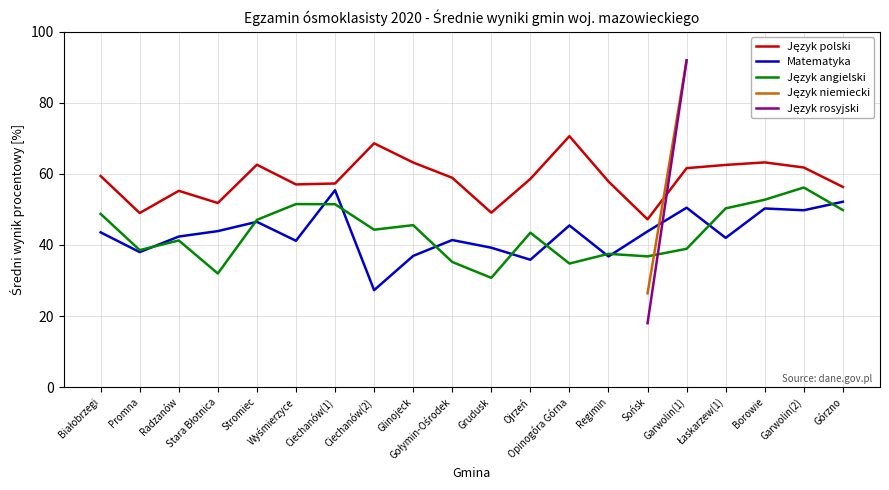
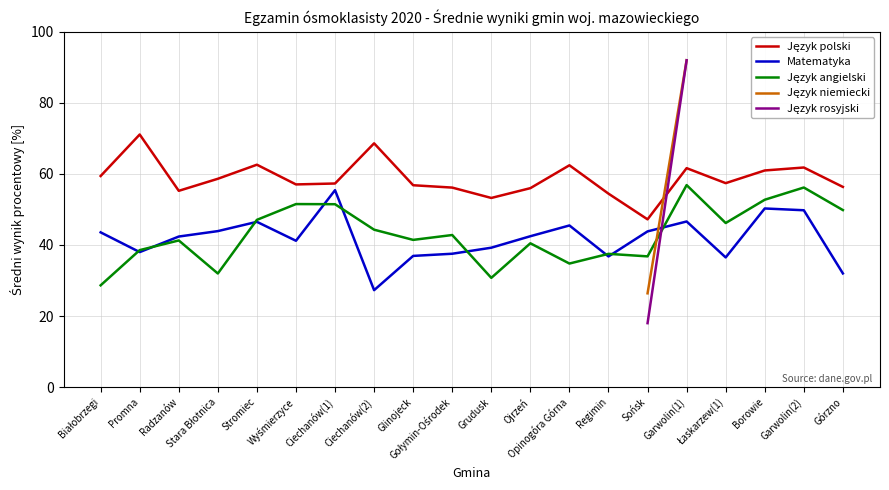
  {
    "Język polski": {
      "Białobrzegi": 59,
-     "Promna": 49,
+     "Promna": 71,
      "Radzanów": 55,
-     "Stara Błotnica": 52,
+     "Stara Błotnica": 59,
      "Stromiec": 63,
      "Wyśmierzyce": 57,
      "Ciechanów(1)": 57,
      "Ciechanów(2)": 69,
-     "Glinojeck": 63,
-     "Gołymin-Ośrodek": 59,
-     "Grudusk": 49,
-     "Ojrzeń": 59,
-     "Opinogóra Górna": 71,
-     "Regimin": 58,
+     "Glinojeck": 57,
+     "Gołymin-Ośrodek": 56,
+     "Grudusk": 53,
+     "Ojrzeń": 56,
+     "Opinogóra Górna": 62,
+     "Regimin": 54,
      "Sońsk": 47,
      "Garwolin(1)": 62,
-     "Łaskarzew(1)": 63,
-     "Borowie": 63,
+     "Łaskarzew(1)": 57,
+     "Borowie": 61,
      "Garwolin(2)": 62,
      "Górzno": 56
    },
    "Matematyka": {
      "Białobrzegi": 44,
      "Radzanów": 42,
      "Stara Błotnica": 44,
      "Wyśmierzyce": 41,
      "Ciechanów(1)": 55,
      "Ciechanów(2)": 27,
      "Glinojeck": 37,
-     "Gołymin-Ośrodek": 41,
+     "Gołymin-Ośrodek": 38,
      "Grudusk": 39,
-     "Ojrzeń": 36,
+     "Ojrzeń": 42,
      "Opinogóra Górna": 46,
      "Regimin": 37,
      "Sońsk": 44,
-     "Garwolin(1)": 51,
-     "Łaskarzew(1)": 42,
+     "Garwolin(1)": 47,
+     "Łaskarzew(1)": 37,
      "Borowie": 50,
      "Garwolin(2)": 50,
-     "Górzno": 52
+     "Górzno": 32
    },
    "Język angielski": {
-     "Białobrzegi": 49,
+     "Białobrzegi": 29,
      "Radzanów": 41,
      "Stara Błotnica": 32,
      "Wyśmierzyce": 52,
      "Ciechanów(1)": 51,
      "Ciechanów(2)": 44,
-     "Glinojeck": 46,
-     "Gołymin-Ośrodek": 35,
+     "Glinojeck": 41,
+     "Gołymin-Ośrodek": 43,
      "Grudusk": 31,
-     "Ojrzeń": 43,
+     "Ojrzeń": 40,
      "Opinogóra Górna": 35,
      "Regimin": 38,
      "Sońsk": 37,
-     "Garwolin(1)": 39,
-     "Łaskarzew(1)": 50,
+     "Garwolin(1)": 57,
+     "Łaskarzew(1)": 46,
      "Borowie": 53,
      "Garwolin(2)": 56,
      "Górzno": 50
    },
    "Język niemiecki": {
      "Ciechanów(1)": 30,
      "Sońsk": 26,
      "Borowie": 23
    },
    "Język rosyjski": {
      "Promna": 40,
      "Sońsk": 18,
      "Garwolin(2)": 41
    }
  }
